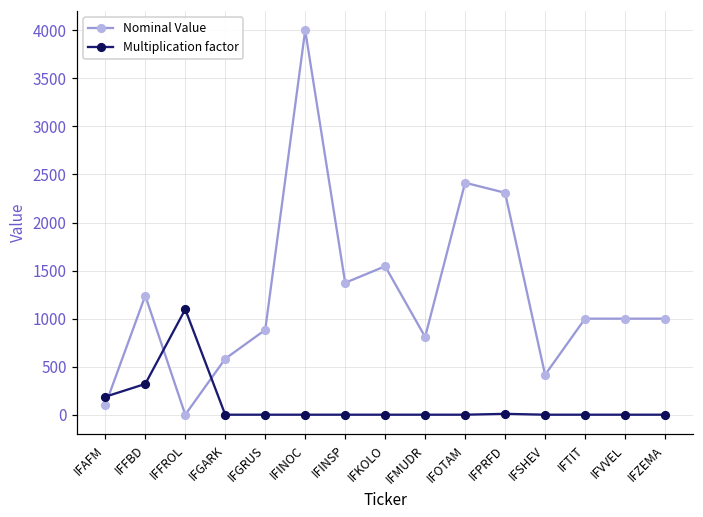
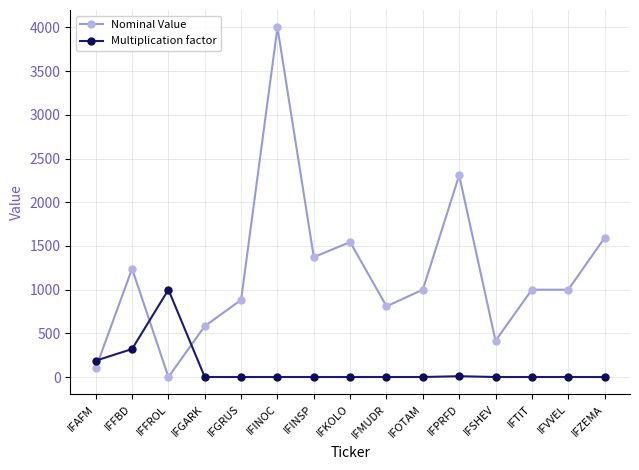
  {
    "Nominal Value": {
      "IFAFM": 100,
      "IFFBD": 1200,
      "IFFROL": 0,
      "IFGARK": 600,
      "IFGRUS": 900,
      "IFINOC": 4000,
      "IFINSP": 1400,
      "IFKOLO": 1500,
      "IFMUDR": 800,
-     "IFOTAM": 2400,
+     "IFOTAM": 1000,
      "IFPRFD": 2300,
      "IFSHEV": 400,
      "IFTIT": 1000,
      "IFVVEL": 1000,
-     "IFZEMA": 1000
+     "IFZEMA": 1600
    },
    "Multiplication factor": {
      "IFAFM": 200,
      "IFFBD": 300,
-     "IFFROL": 1100,
+     "IFFROL": 1000,
      "IFGARK": 0,
      "IFGRUS": 0,
      "IFINOC": 0,
      "IFINSP": 0,
      "IFKOLO": 0,
      "IFMUDR": 0,
      "IFOTAM": 0,
      "IFPRFD": 0,
      "IFSHEV": 0,
      "IFTIT": 0,
      "IFVVEL": 0,
      "IFZEMA": 0
    }
  }
